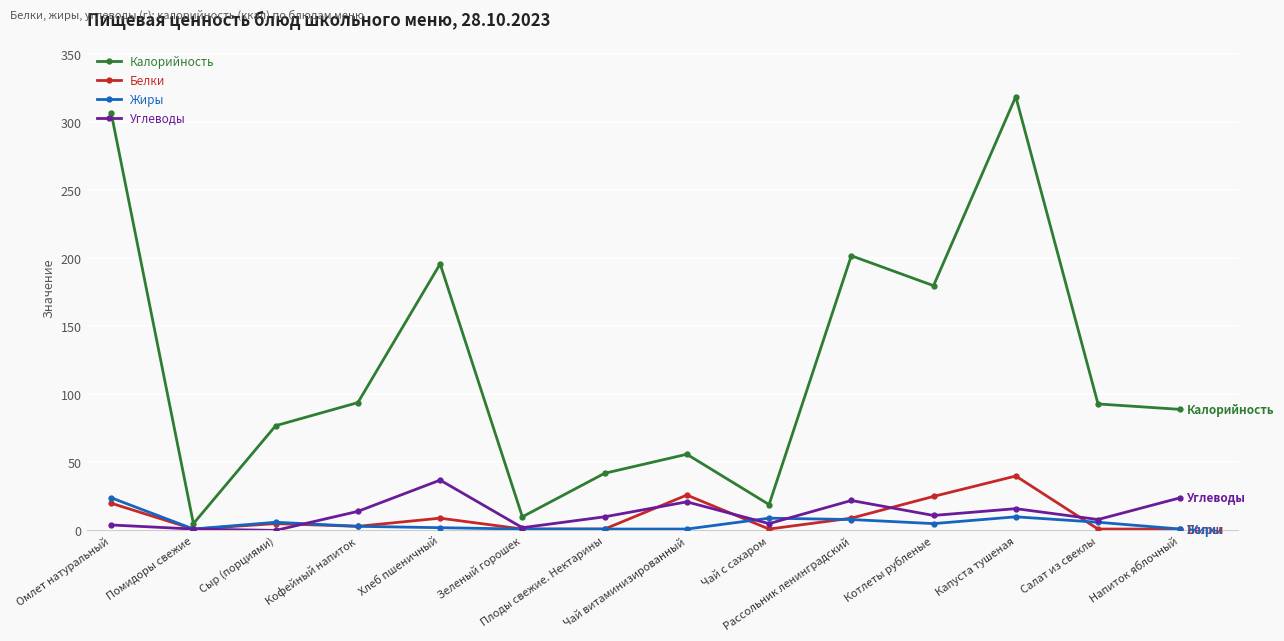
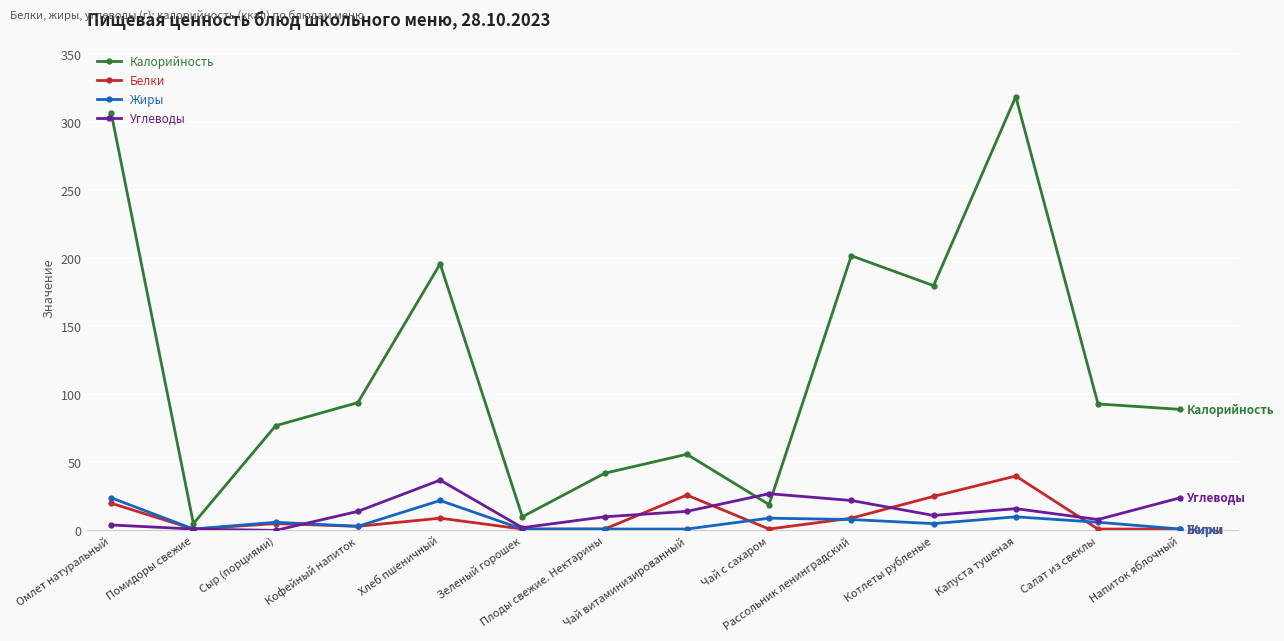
  {
    "Калорийность": {
      "Омлет натуральный": 307,
      "Помидоры свежие": 5,
      "Сыр (порциями)": 77,
      "Кофейный напиток": 94,
      "Хлеб пшеничный": 196,
      "Зеленый горошек": 10,
      "Плоды свежие. Нектарины": 42,
      "Чай витаминизированный": 56,
      "Чай с сахаром": 19,
      "Рассольник ленинградский": 202,
      "Котлеты рубленые": 180,
      "Капуста тушеная": 319,
      "Салат из свеклы": 93,
      "Напиток яблочный": 89
    },
    "Белки": {
      "Омлет натуральный": 20,
      "Хлеб пшеничный": 9,
      "Чай витаминизированный": 26,
      "Чай с сахаром": 1,
      "Котлеты рубленые": 25,
      "Капуста тушеная": 40,
      "Салат из свеклы": 1
    },
    "Жиры": {
      "Омлет натуральный": 24,
-     "Хлеб пшеничный": 2,
+     "Хлеб пшеничный": 22,
      "Чай витаминизированный": 1,
      "Чай с сахаром": 9,
      "Котлеты рубленые": 5,
      "Капуста тушеная": 10,
      "Салат из свеклы": 6
    },
    "Углеводы": {
      "Омлет натуральный": 4,
      "Сыр (порциями)": 0,
      "Кофейный напиток": 14,
      "Хлеб пшеничный": 37,
      "Плоды свежие. Нектарины": 10,
-     "Чай витаминизированный": 21,
-     "Чай с сахаром": 5,
+     "Чай витаминизированный": 14,
+     "Чай с сахаром": 27,
      "Рассольник ленинградский": 22,
      "Котлеты рубленые": 11,
      "Капуста тушеная": 16,
      "Салат из свеклы": 8,
      "Напиток яблочный": 24
    }
  }
